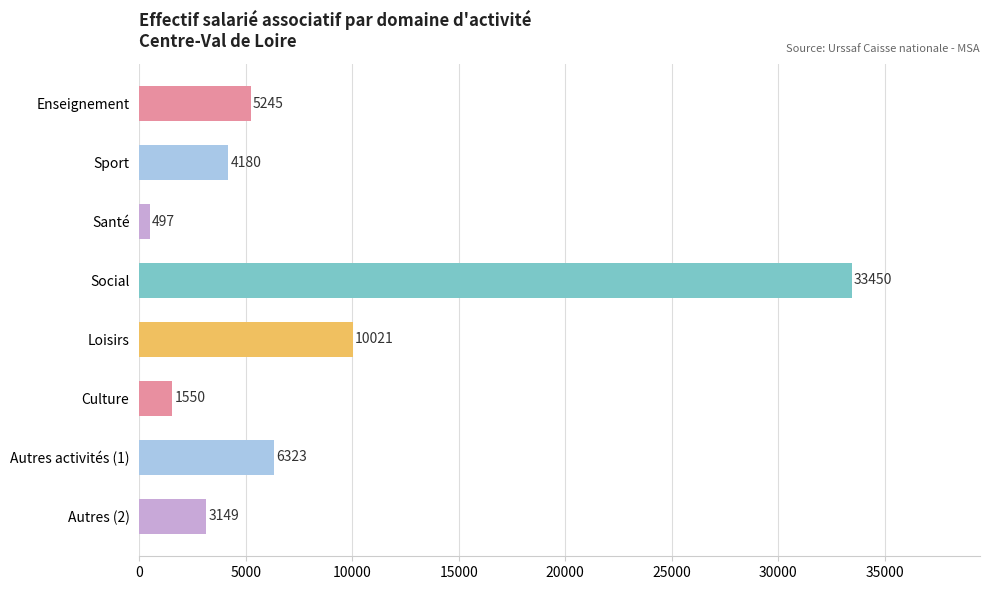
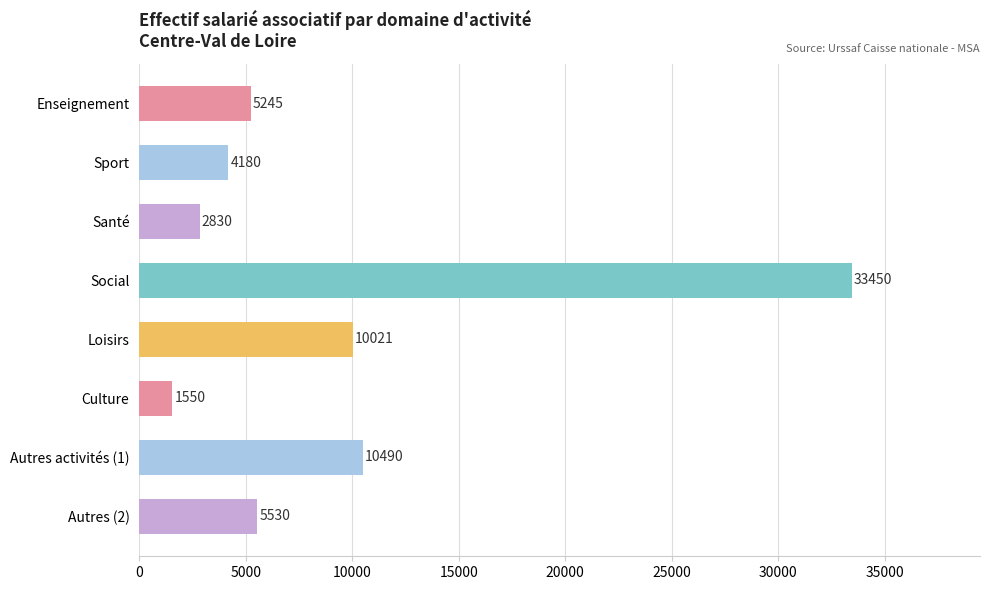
  {
    "Enseignement": 5245,
    "Sport": 4180,
-   "Santé": 497,
+   "Santé": 2830,
    "Social": 33450,
    "Loisirs": 10021,
    "Culture": 1550,
-   "Autres activités (1)": 6323,
-   "Autres (2)": 3149
+   "Autres activités (1)": 10490,
+   "Autres (2)": 5530
  }
